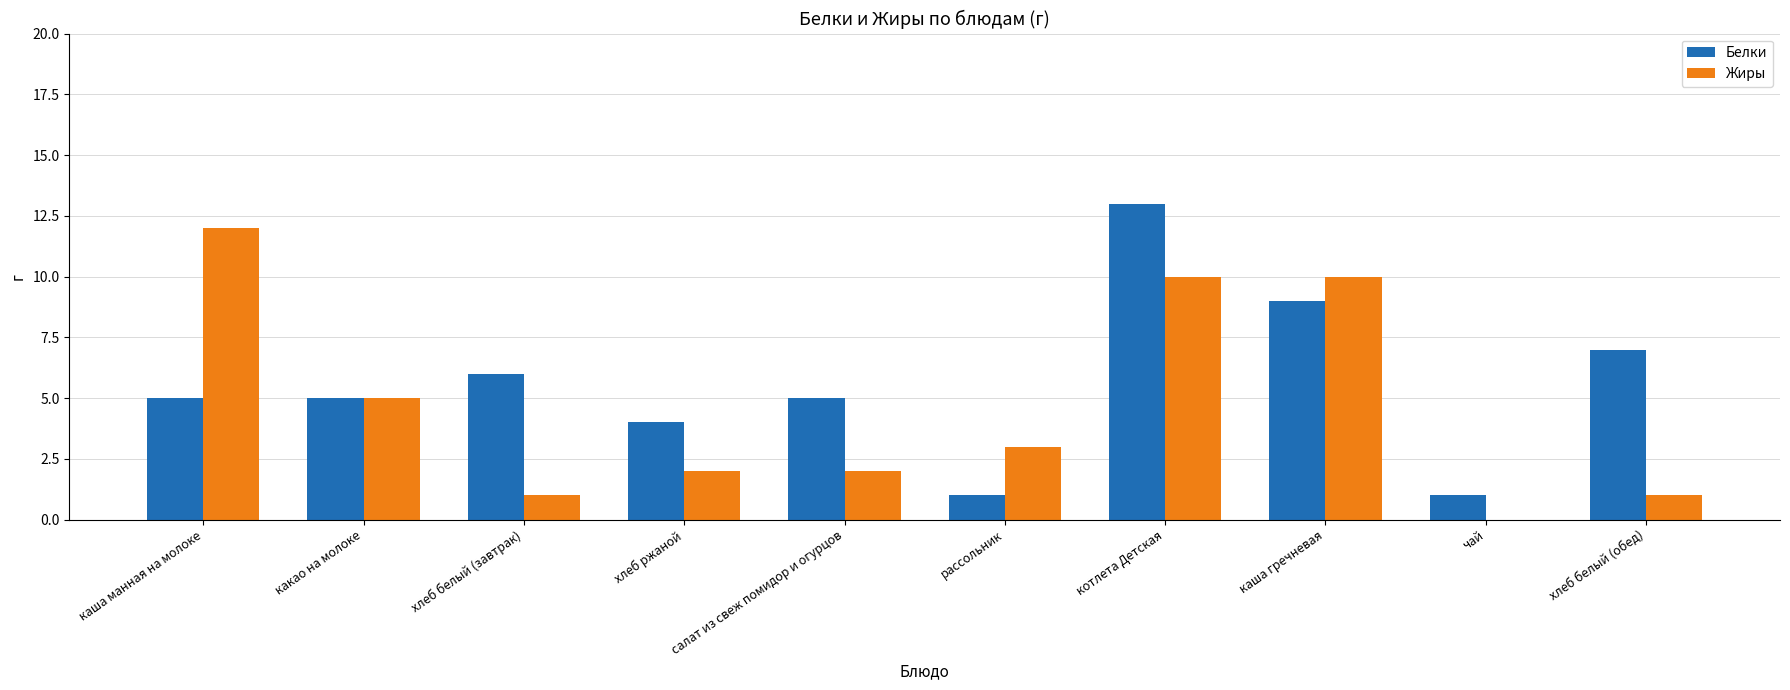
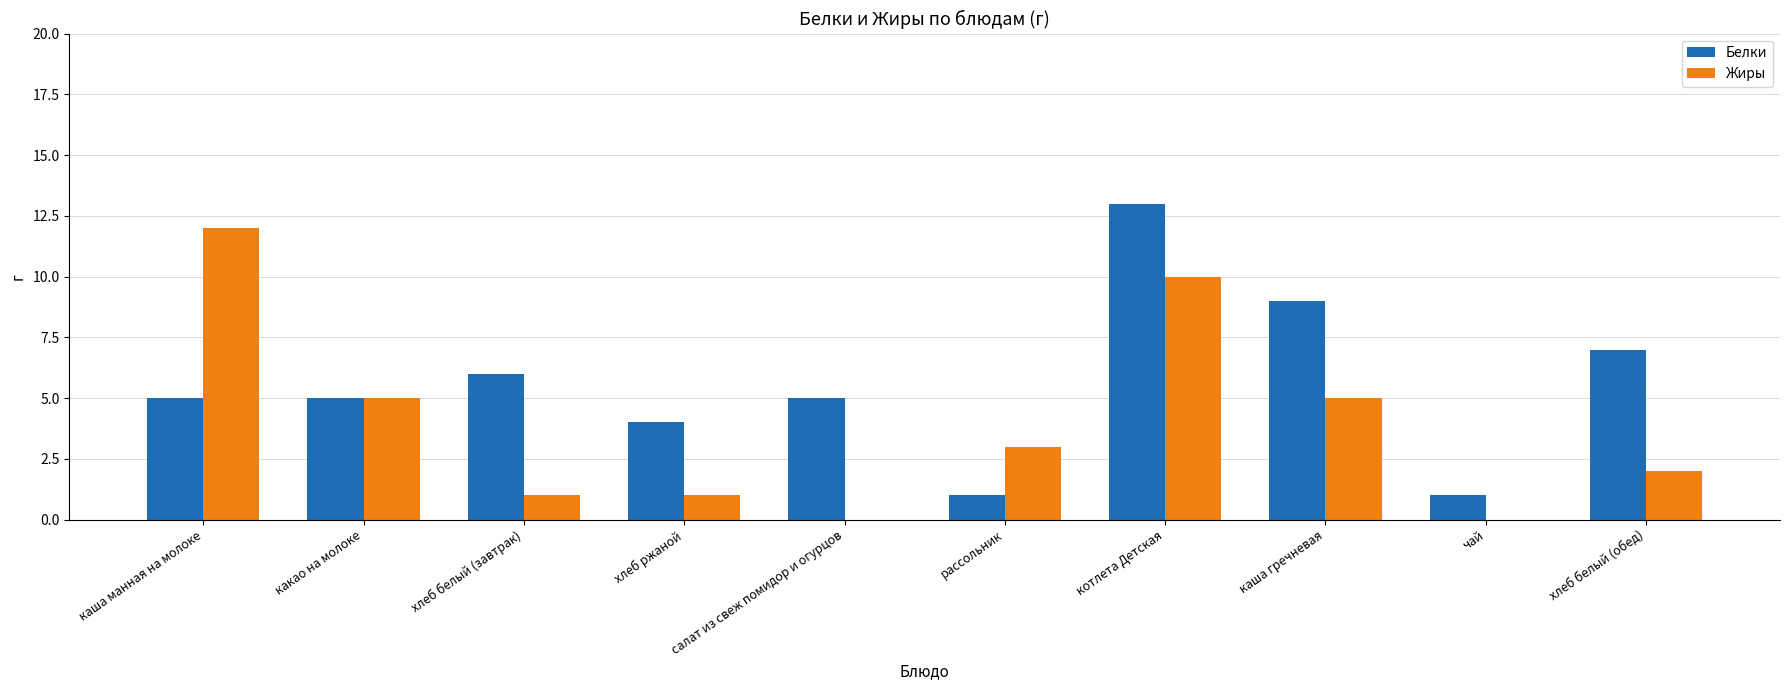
  {
    "Белки": {
      "каша манная на молоке": 5,
      "какао на молоке": 5,
      "хлеб белый (завтрак)": 6,
      "хлеб ржаной": 4,
      "салат из свеж помидор и огурцов": 5,
      "рассольник": 1,
      "котлета Детская": 13,
      "каша гречневая": 9,
      "чай": 1,
      "хлеб белый (обед)": 7
    },
    "Жиры": {
      "каша манная на молоке": 12,
      "какао на молоке": 5,
      "хлеб белый (завтрак)": 1,
-     "хлеб ржаной": 2,
-     "салат из свеж помидор и огурцов": 2,
+     "хлеб ржаной": 1,
+     "салат из свеж помидор и огурцов": 0,
      "рассольник": 3,
      "котлета Детская": 10,
-     "каша гречневая": 10,
+     "каша гречневая": 5,
      "чай": 0,
-     "хлеб белый (обед)": 1
+     "хлеб белый (обед)": 2
    }
  }
